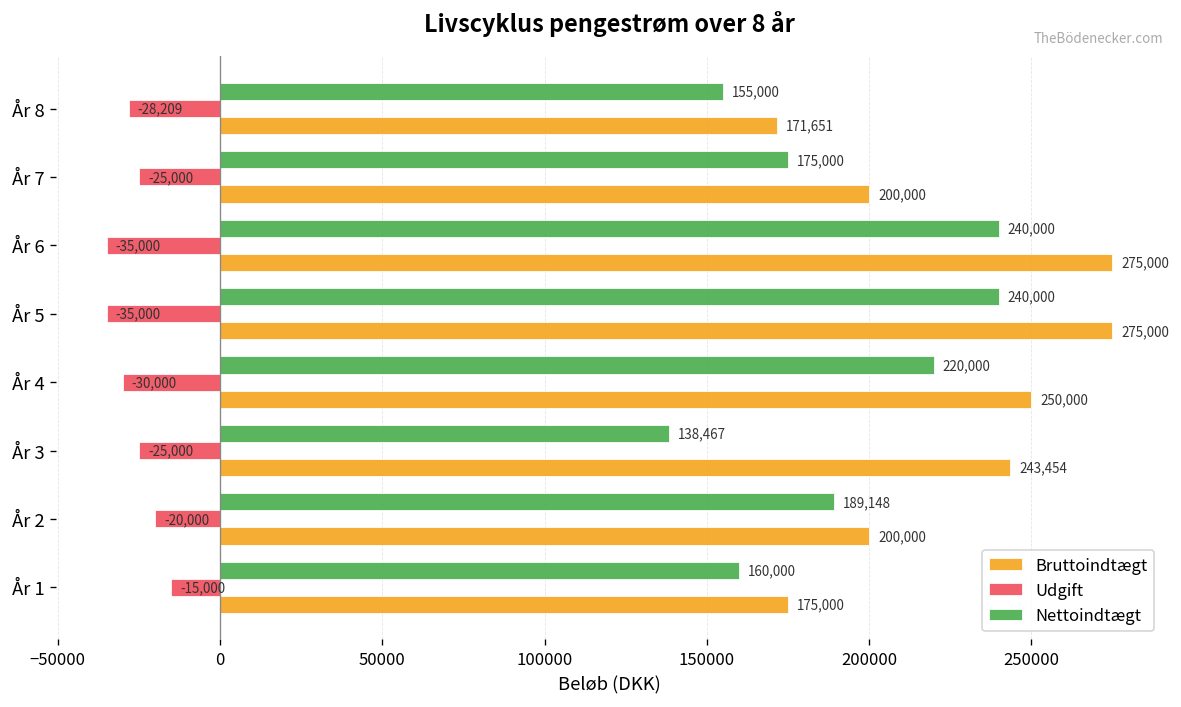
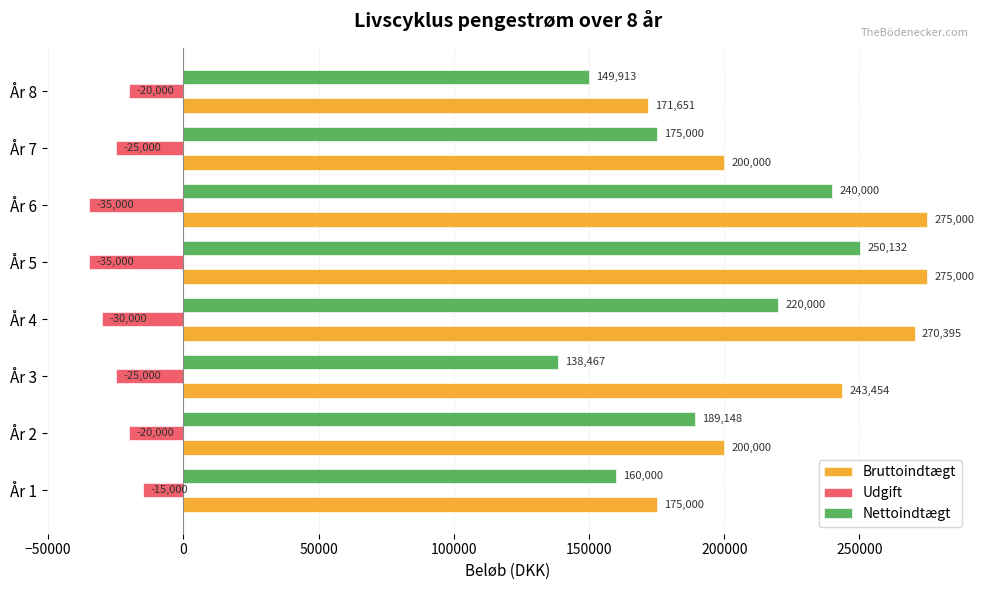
  {
    "Bruttoindtægt": {
      "År 8": "171,651",
      "År 7": "200,000",
      "År 6": "275,000",
      "År 5": "275,000",
-     "År 4": "250,000",
+     "År 4": "270,395",
      "År 3": "243,454",
      "År 2": "200,000",
      "År 1": "175,000"
    },
    "Udgift": {
-     "År 8": "-28,209",
+     "År 8": "-20,000",
      "År 7": "-25,000",
      "År 6": "-35,000",
      "År 5": "-35,000",
      "År 4": "-30,000",
      "År 3": "-25,000",
      "År 2": "-20,000",
      "År 1": "-15,000"
    },
    "Nettoindtægt": {
-     "År 8": "155,000",
+     "År 8": "149,913",
      "År 7": "175,000",
      "År 6": "240,000",
-     "År 5": "240,000",
+     "År 5": "250,132",
      "År 4": "220,000",
      "År 3": "138,467",
      "År 2": "189,148",
      "År 1": "160,000"
    }
  }
